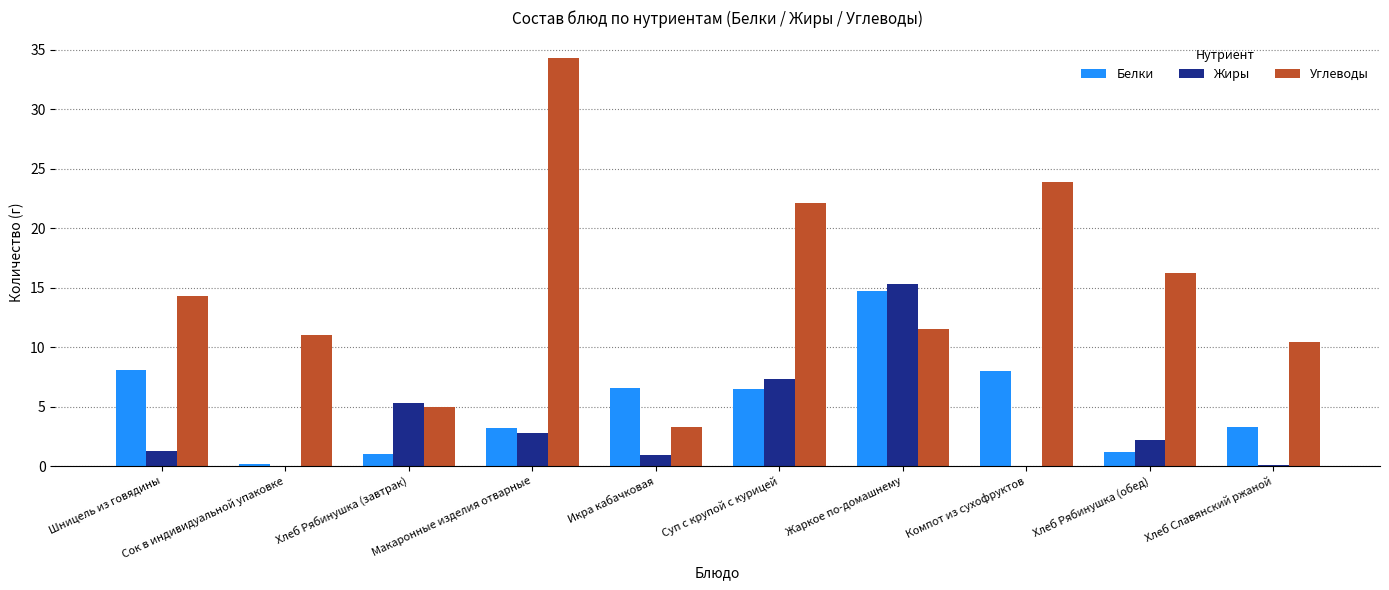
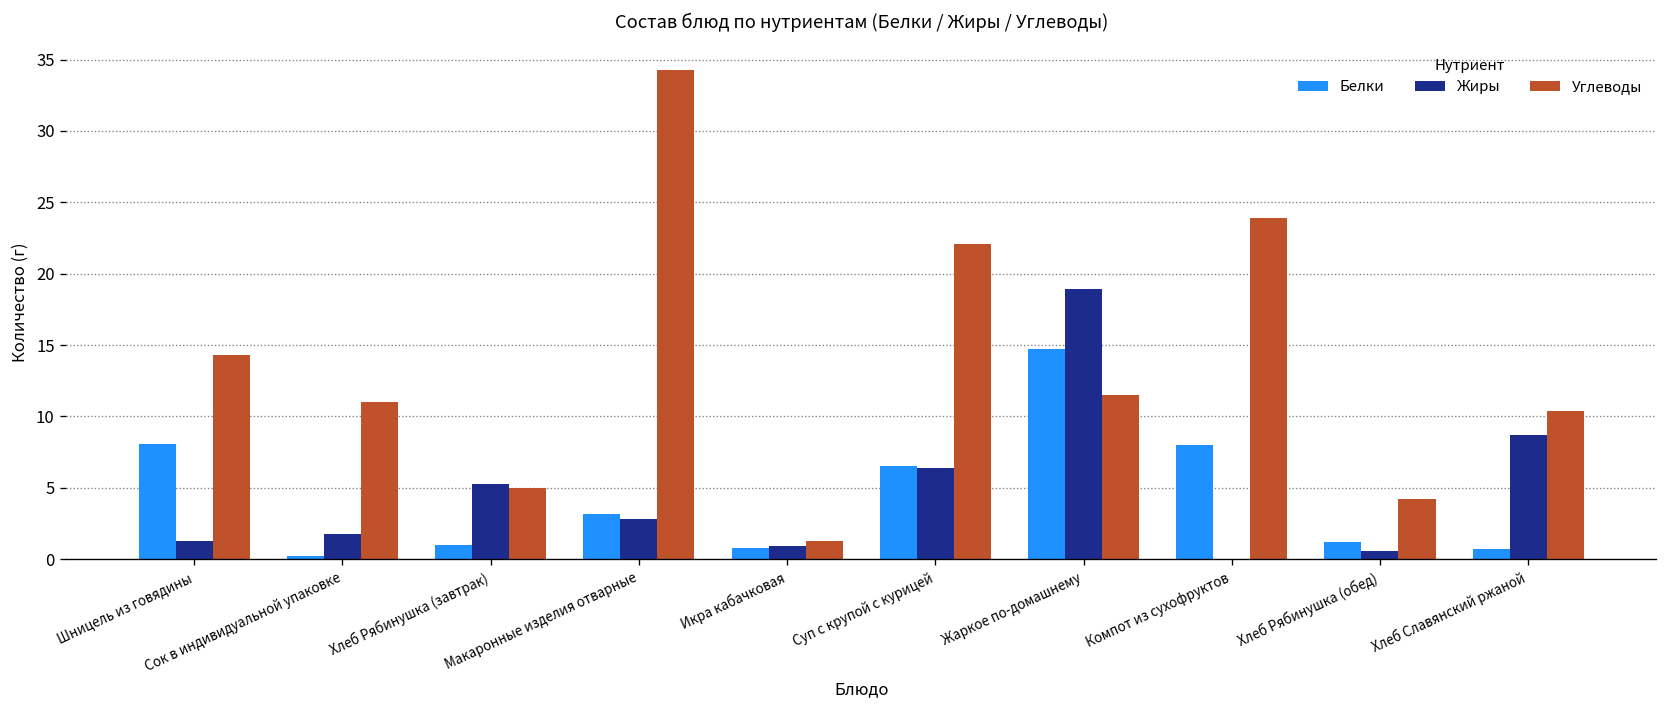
  {
    "Белки": {
      "Шницель из говядины": 8.1,
      "Хлеб Рябинушка (завтрак)": 1.0,
      "Макаронные изделия отварные": 3.2,
-     "Икра кабачковая": 6.6,
+     "Икра кабачковая": 0.8,
      "Суп с крупой с курицей": 6.5,
      "Жаркое по-домашнему": 14.7,
      "Компот из сухофруктов": 8.0,
      "Хлеб Рябинушка (обед)": 1.2,
-     "Хлеб Славянский ржаной": 3.3
+     "Хлеб Славянский ржаной": 0.7
    },
    "Жиры": {
      "Шницель из говядины": 1.3,
-     "Сок в индивидуальной упаковке": 0.0,
+     "Сок в индивидуальной упаковке": 1.8,
      "Хлеб Рябинушка (завтрак)": 5.3,
      "Макаронные изделия отварные": 2.8,
      "Икра кабачковая": 0.9,
-     "Суп с крупой с курицей": 7.3,
-     "Жаркое по-домашнему": 15.3,
+     "Суп с крупой с курицей": 6.4,
+     "Жаркое по-домашнему": 18.9,
      "Компот из сухофруктов": 0.0,
-     "Хлеб Рябинушка (обед)": 2.2,
-     "Хлеб Славянский ржаной": 0.1
+     "Хлеб Рябинушка (обед)": 0.6,
+     "Хлеб Славянский ржаной": 8.7
    },
    "Углеводы": {
      "Шницель из говядины": 14.3,
      "Сок в индивидуальной упаковке": 11.0,
      "Хлеб Рябинушка (завтрак)": 5.0,
      "Макаронные изделия отварные": 34.3,
-     "Икра кабачковая": 3.3,
+     "Икра кабачковая": 1.3,
      "Суп с крупой с курицей": 22.1,
      "Жаркое по-домашнему": 11.5,
      "Компот из сухофруктов": 23.9,
-     "Хлеб Рябинушка (обед)": 16.2,
+     "Хлеб Рябинушка (обед)": 4.2,
      "Хлеб Славянский ржаной": 10.4
    }
  }
